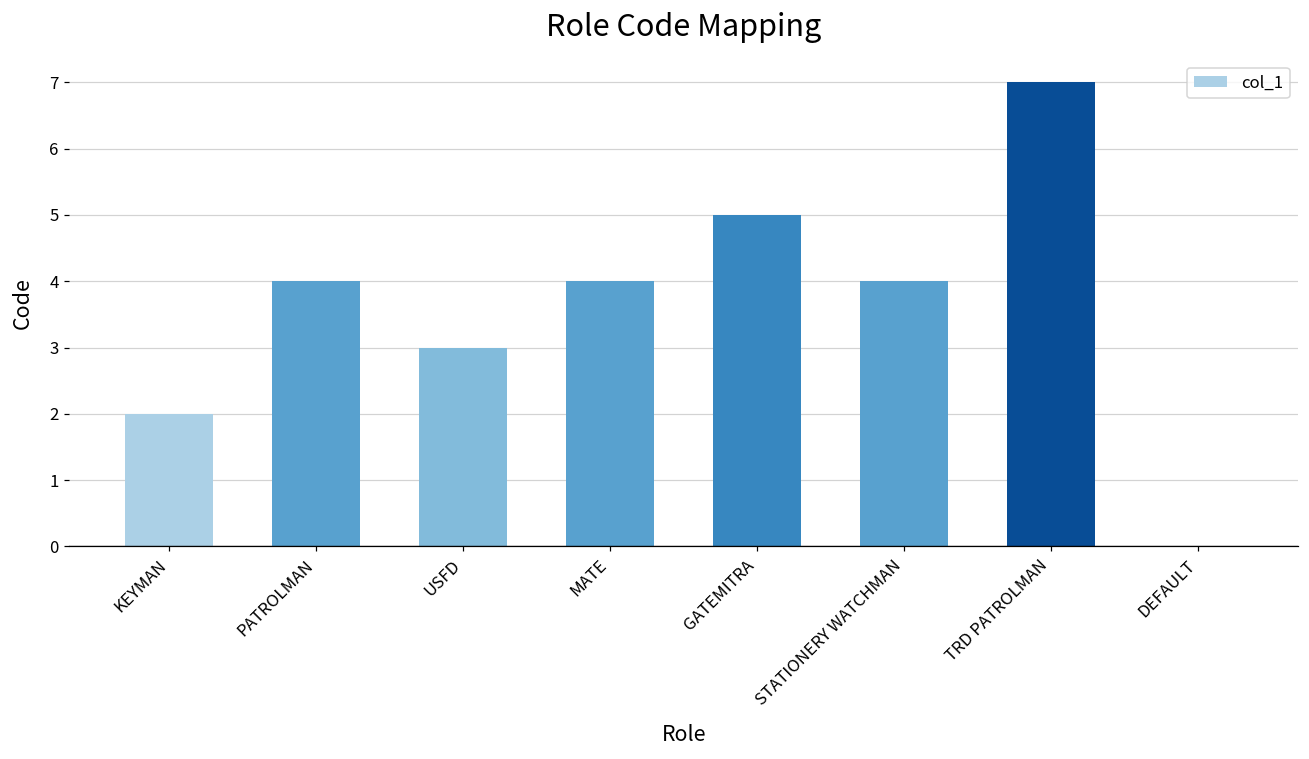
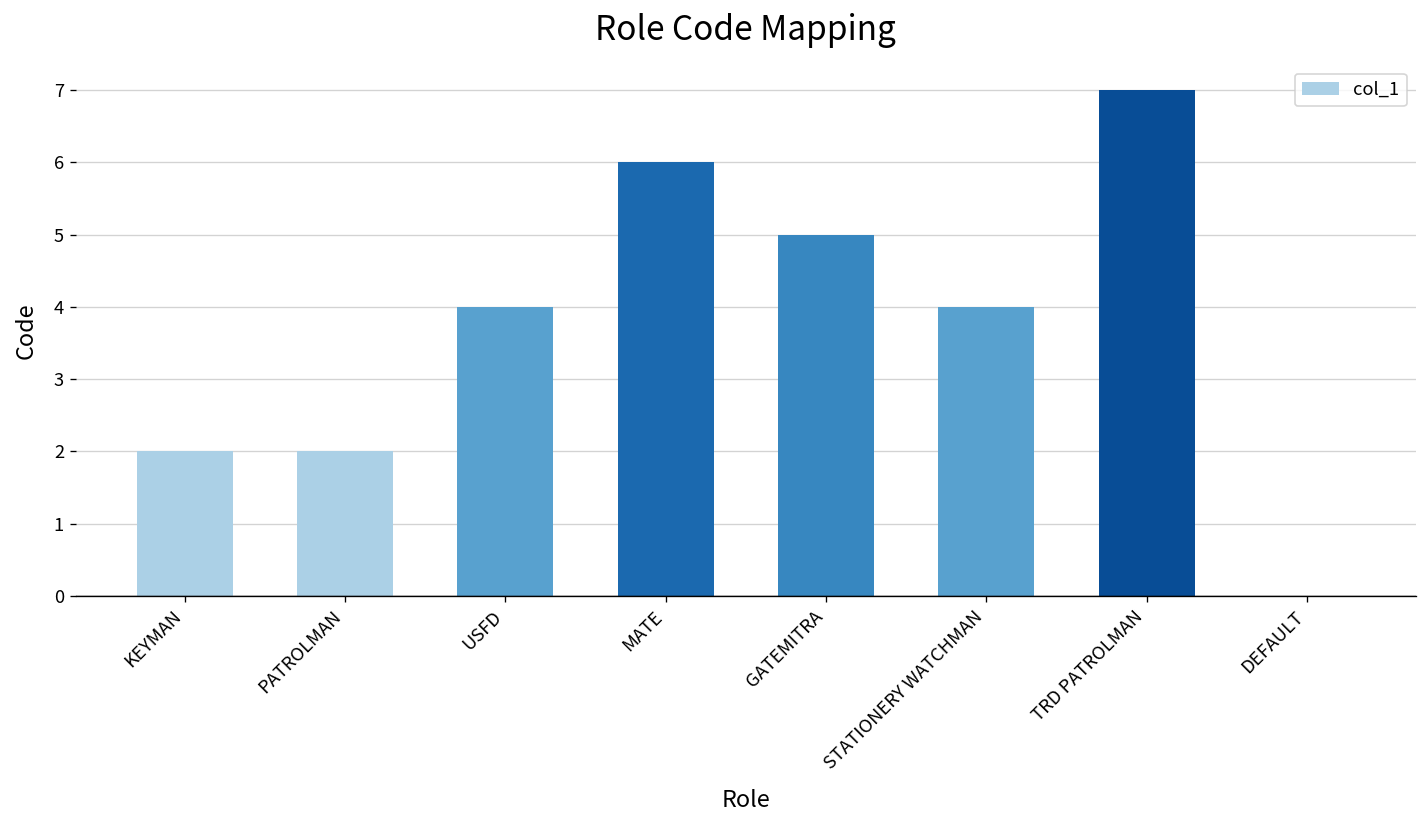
  {
    "KEYMAN": 2,
-   "PATROLMAN": 4,
-   "USFD": 3,
-   "MATE": 4,
+   "PATROLMAN": 2,
+   "USFD": 4,
+   "MATE": 6,
    "GATEMITRA": 5,
    "STATIONERY WATCHMAN": 4,
    "TRD PATROLMAN": 7,
    "DEFAULT": 0
  }
